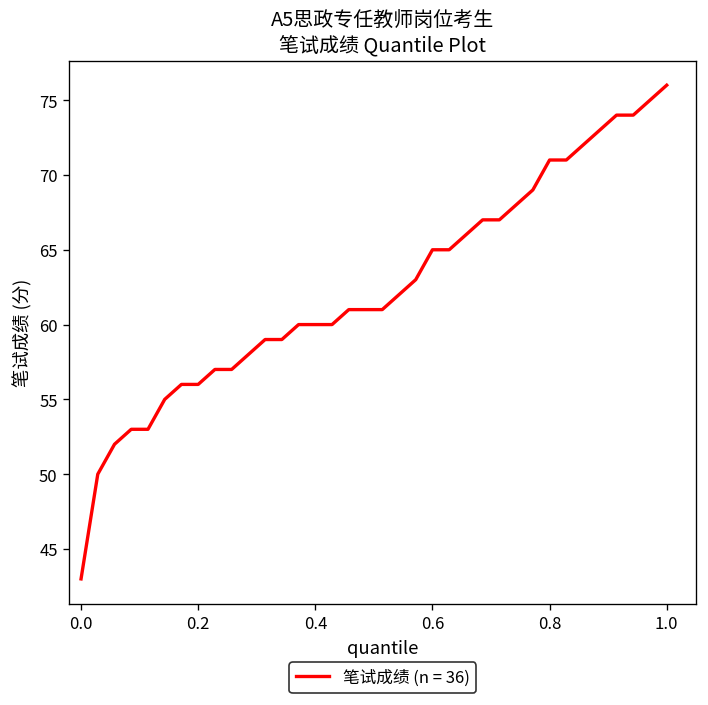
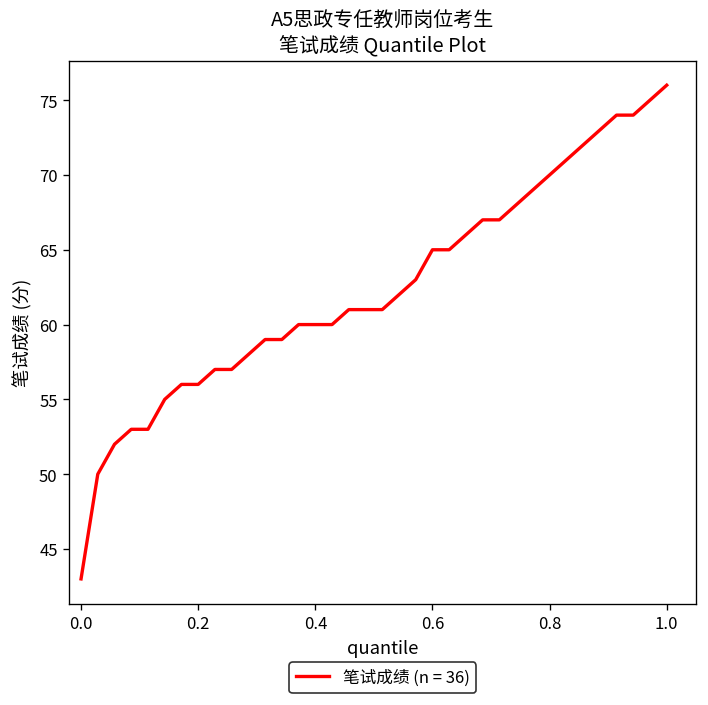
  {
    "0.0": 43,
    "0.2": 56,
    "0.4": 60,
    "0.6": 65,
-   "0.8": 71,
+   "0.8": 70,
    "1.0": 76
  }
